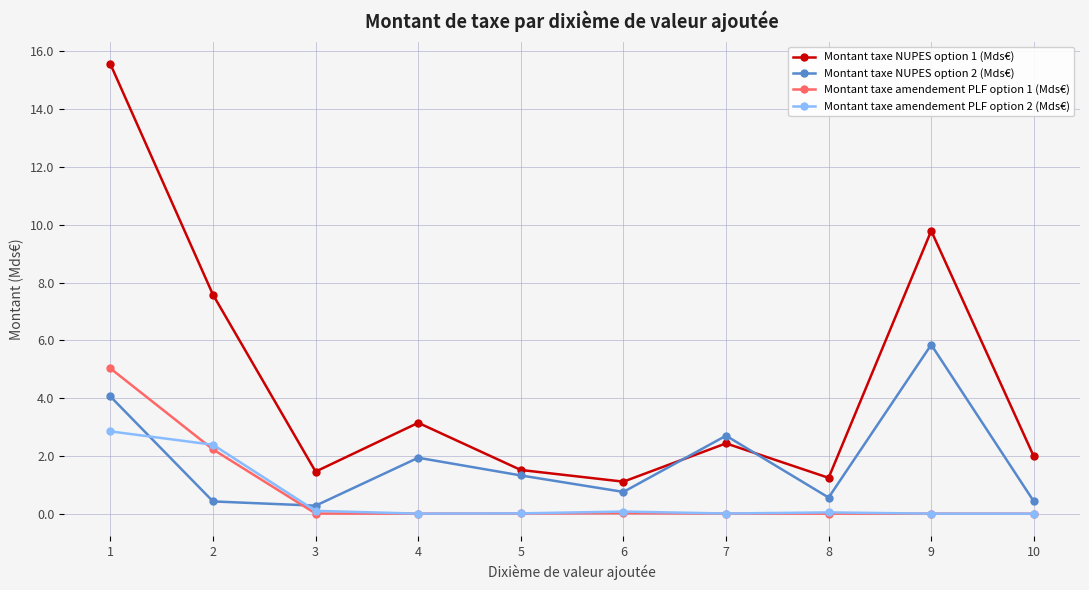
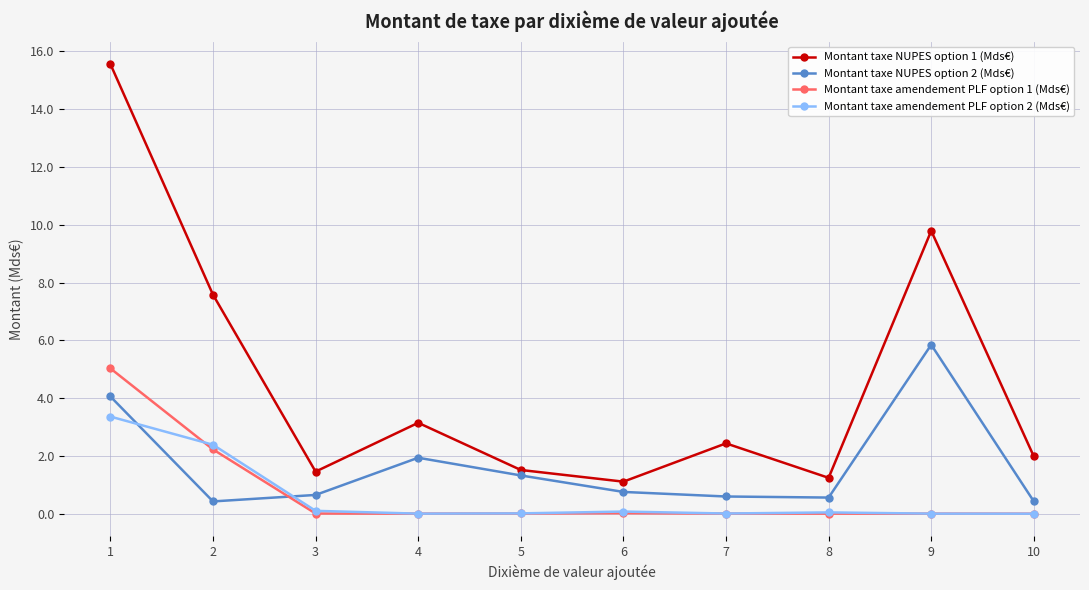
  {
    "Montant taxe NUPES option 1 (Mds€)": {
      "1": 15.6,
      "2": 7.6,
      "3": 1.5,
      "4": 3.1,
      "5": 1.5,
      "6": 1.1,
      "7": 2.4,
      "8": 1.2,
      "9": 9.8,
      "10": 2.0
    },
    "Montant taxe NUPES option 2 (Mds€)": {
      "1": 4.1,
      "2": 0.4,
-     "3": 0.3,
+     "3": 0.6,
      "4": 1.9,
      "5": 1.3,
      "6": 0.8,
-     "7": 2.7,
+     "7": 0.6,
      "8": 0.6,
      "9": 5.8,
      "10": 0.4
    },
    "Montant taxe amendement PLF option 1 (Mds€)": {
      "1": 5.0,
      "2": 2.2,
      "3": 0.0
    },
    "Montant taxe amendement PLF option 2 (Mds€)": {
-     "1": 2.8,
+     "1": 3.4,
      "2": 2.4,
      "3": 0.1
    }
  }
